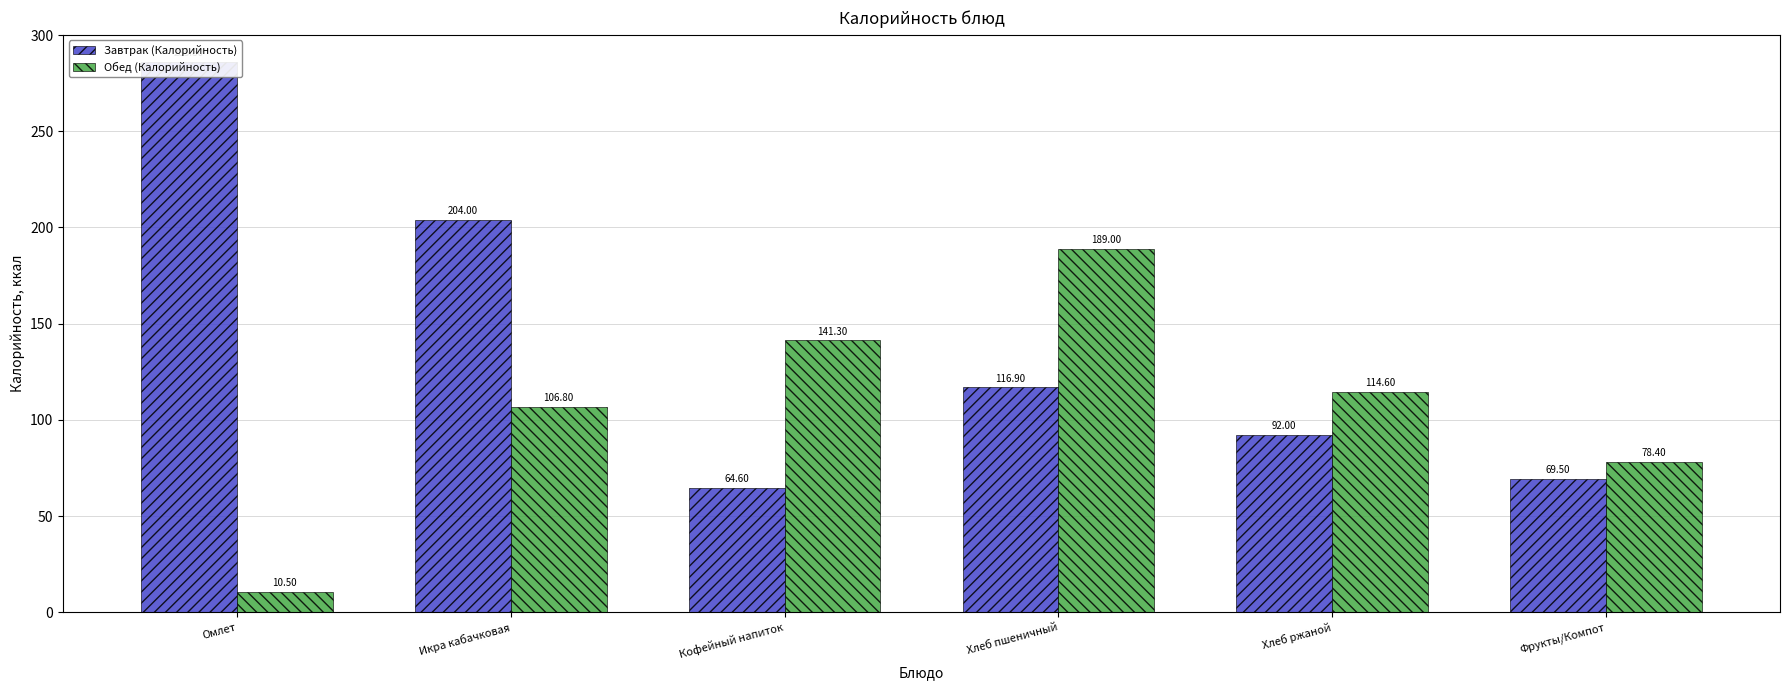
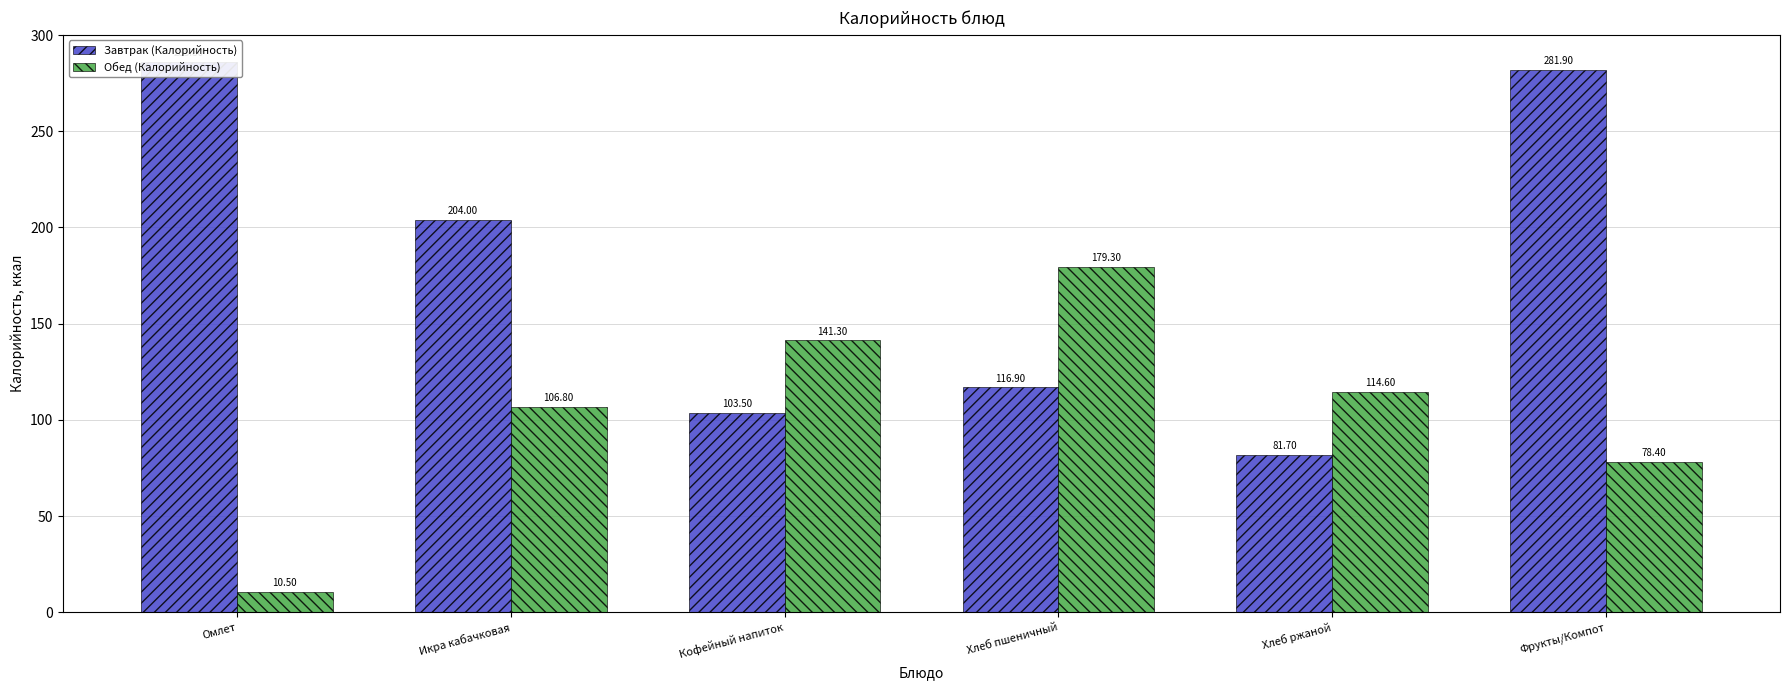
  {
    "Завтрак (Калорийность)": {
      "Икра кабачковая": 204.00,
-     "Кофейный напиток": 64.60,
+     "Кофейный напиток": 103.50,
      "Хлеб пшеничный": 116.90,
-     "Хлеб ржаной": 92.00,
-     "Фрукты/Компот": 69.50
+     "Хлеб ржаной": 81.70,
+     "Фрукты/Компот": 281.90
    },
    "Обед (Калорийность)": {
      "Омлет": 10.50,
      "Икра кабачковая": 106.80,
      "Кофейный напиток": 141.30,
-     "Хлеб пшеничный": 189.00,
+     "Хлеб пшеничный": 179.30,
      "Хлеб ржаной": 114.60,
      "Фрукты/Компот": 78.40
    }
  }
